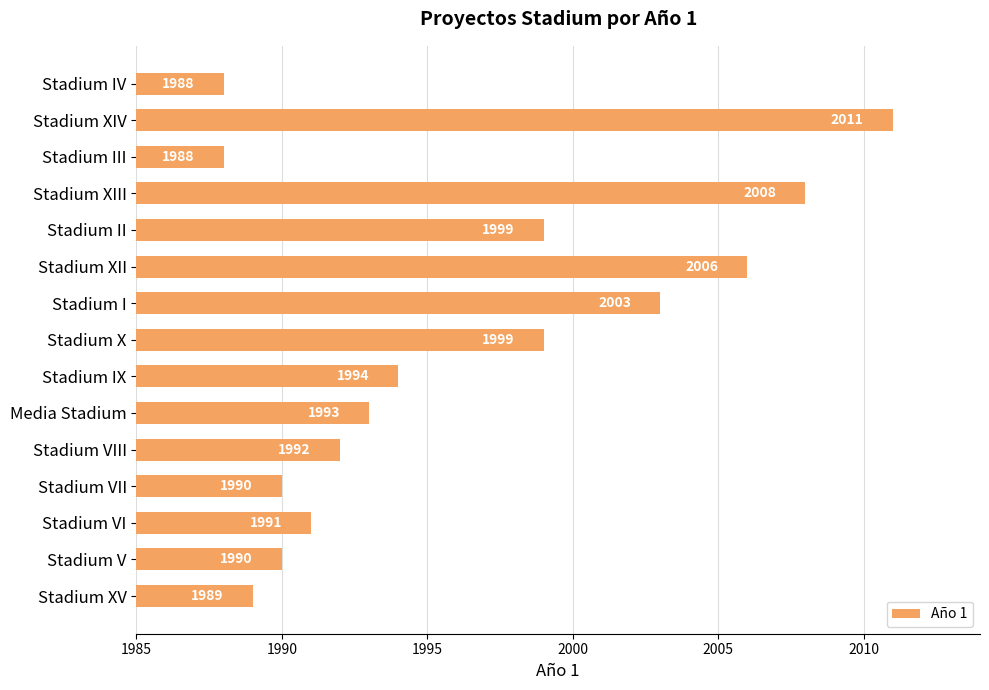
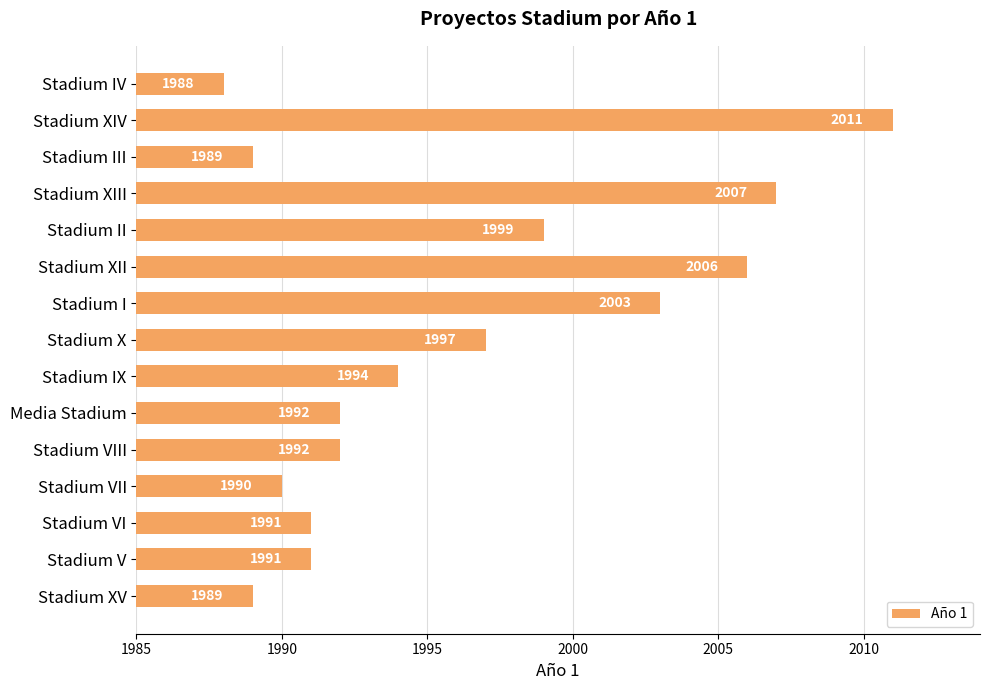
  {
    "Stadium IV": 1988,
    "Stadium XIV": 2011,
-   "Stadium III": 1988,
-   "Stadium XIII": 2008,
+   "Stadium III": 1989,
+   "Stadium XIII": 2007,
    "Stadium II": 1999,
    "Stadium XII": 2006,
    "Stadium I": 2003,
-   "Stadium X": 1999,
+   "Stadium X": 1997,
    "Stadium IX": 1994,
-   "Media Stadium": 1993,
+   "Media Stadium": 1992,
    "Stadium VIII": 1992,
    "Stadium VII": 1990,
    "Stadium VI": 1991,
-   "Stadium V": 1990,
+   "Stadium V": 1991,
    "Stadium XV": 1989
  }
